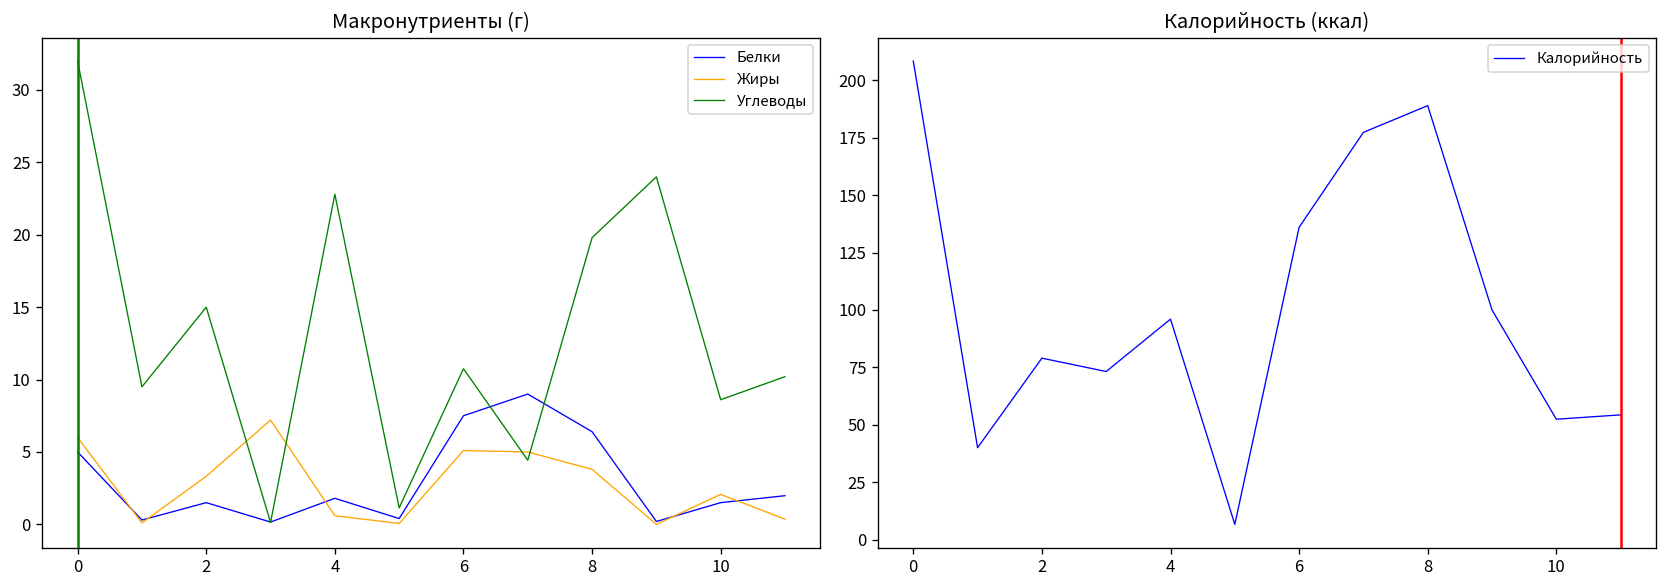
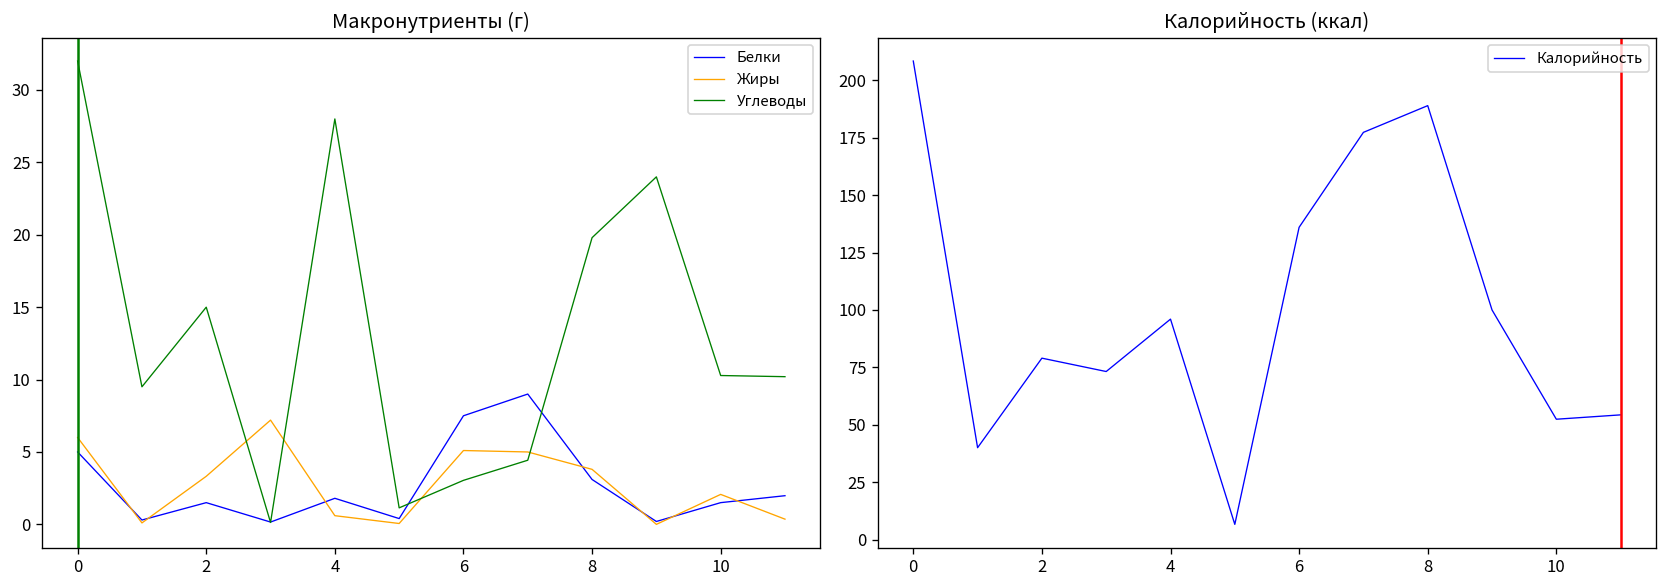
  {
    "Макронутриенты (г)": {
      "Белки": {
        "0": 5.0,
        "2": 1.5,
        "4": 1.8,
        "6": 7.5,
-       "8": 6.4,
+       "8": 3.1,
        "10": 1.5
      },
      "Жиры": {
        "0": 6.0,
        "2": 3.3,
        "4": 0.6,
        "6": 5.1,
        "8": 3.8,
        "10": 2.1
      },
      "Углеводы": {
        "0": 32.0,
        "2": 15.0,
-       "4": 22.8,
-       "6": 10.8,
+       "4": 28.0,
+       "6": 3.0,
        "8": 19.8,
-       "10": 8.6
+       "10": 10.3
      }
    },
    "Калорийность (ккал)": {
      "0": 208,
      "2": 79,
      "4": 96,
      "6": 136,
      "8": 189,
      "10": 52
    }
  }
